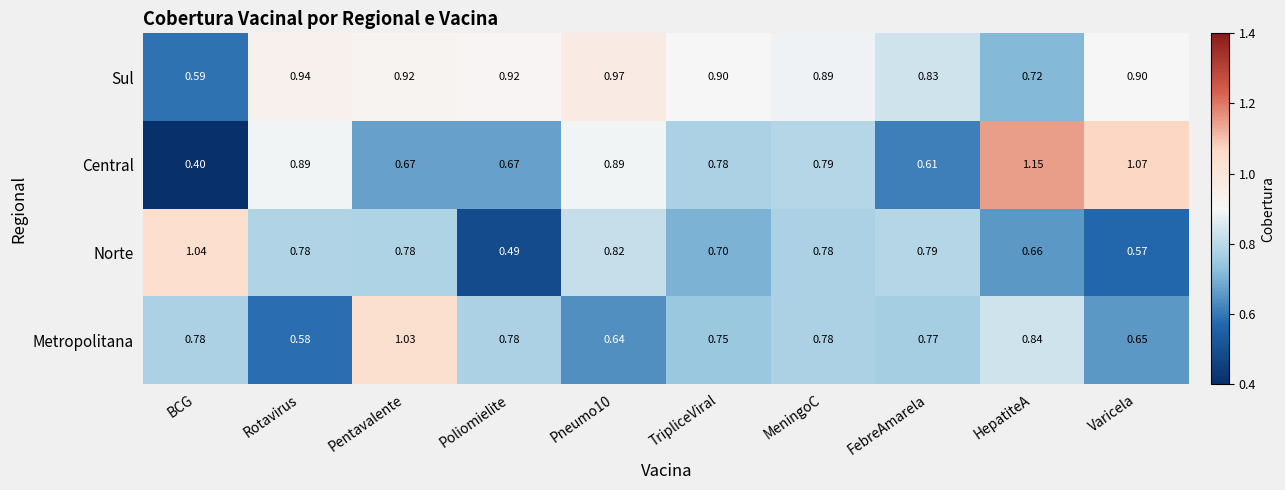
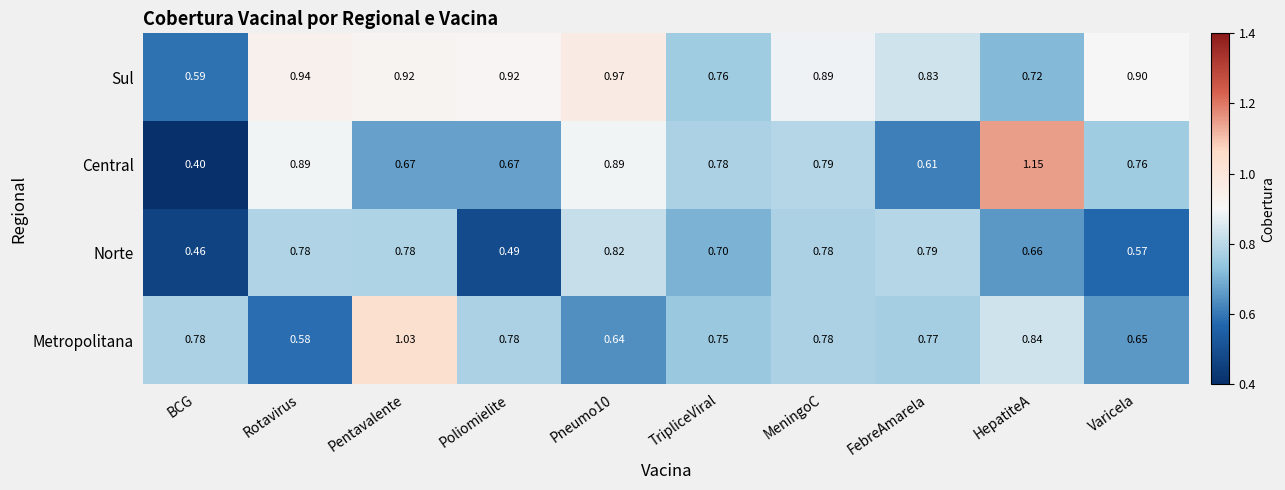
  {
    "Sul": {
      "BCG": 0.59,
      "Rotavirus": 0.94,
      "Pentavalente": 0.92,
      "Poliomielite": 0.92,
      "Pneumo10": 0.97,
-     "TripliceViral": 0.90,
+     "TripliceViral": 0.76,
      "MeningoC": 0.89,
      "FebreAmarela": 0.83,
      "HepatiteA": 0.72,
      "Varicela": 0.90
    },
    "Central": {
      "BCG": 0.40,
      "Rotavirus": 0.89,
      "Pentavalente": 0.67,
      "Poliomielite": 0.67,
      "Pneumo10": 0.89,
      "TripliceViral": 0.78,
      "MeningoC": 0.79,
      "FebreAmarela": 0.61,
      "HepatiteA": 1.15,
-     "Varicela": 1.07
+     "Varicela": 0.76
    },
    "Norte": {
-     "BCG": 1.04,
+     "BCG": 0.46,
      "Rotavirus": 0.78,
      "Pentavalente": 0.78,
      "Poliomielite": 0.49,
      "Pneumo10": 0.82,
      "TripliceViral": 0.70,
      "MeningoC": 0.78,
      "FebreAmarela": 0.79,
      "HepatiteA": 0.66,
      "Varicela": 0.57
    },
    "Metropolitana": {
      "BCG": 0.78,
      "Rotavirus": 0.58,
      "Pentavalente": 1.03,
      "Poliomielite": 0.78,
      "Pneumo10": 0.64,
      "TripliceViral": 0.75,
      "MeningoC": 0.78,
      "FebreAmarela": 0.77,
      "HepatiteA": 0.84,
      "Varicela": 0.65
    }
  }
